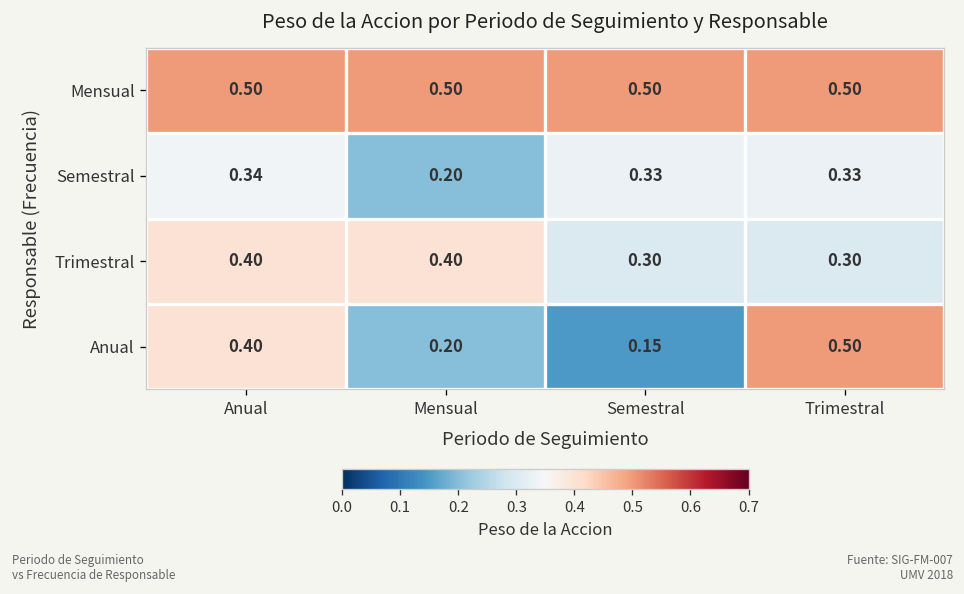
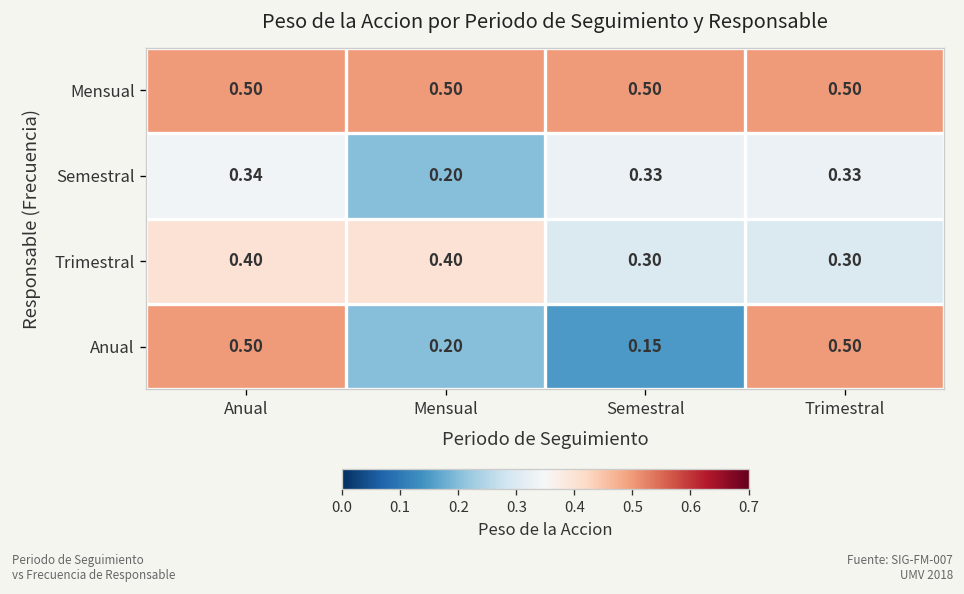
  {
    "Mensual": {
      "Anual": 0.50,
      "Mensual": 0.50,
      "Semestral": 0.50,
      "Trimestral": 0.50
    },
    "Semestral": {
      "Anual": 0.34,
      "Mensual": 0.20,
      "Semestral": 0.33,
      "Trimestral": 0.33
    },
    "Trimestral": {
      "Anual": 0.40,
      "Mensual": 0.40,
      "Semestral": 0.30,
      "Trimestral": 0.30
    },
    "Anual": {
-     "Anual": 0.40,
+     "Anual": 0.50,
      "Mensual": 0.20,
      "Semestral": 0.15,
      "Trimestral": 0.50
    }
  }
